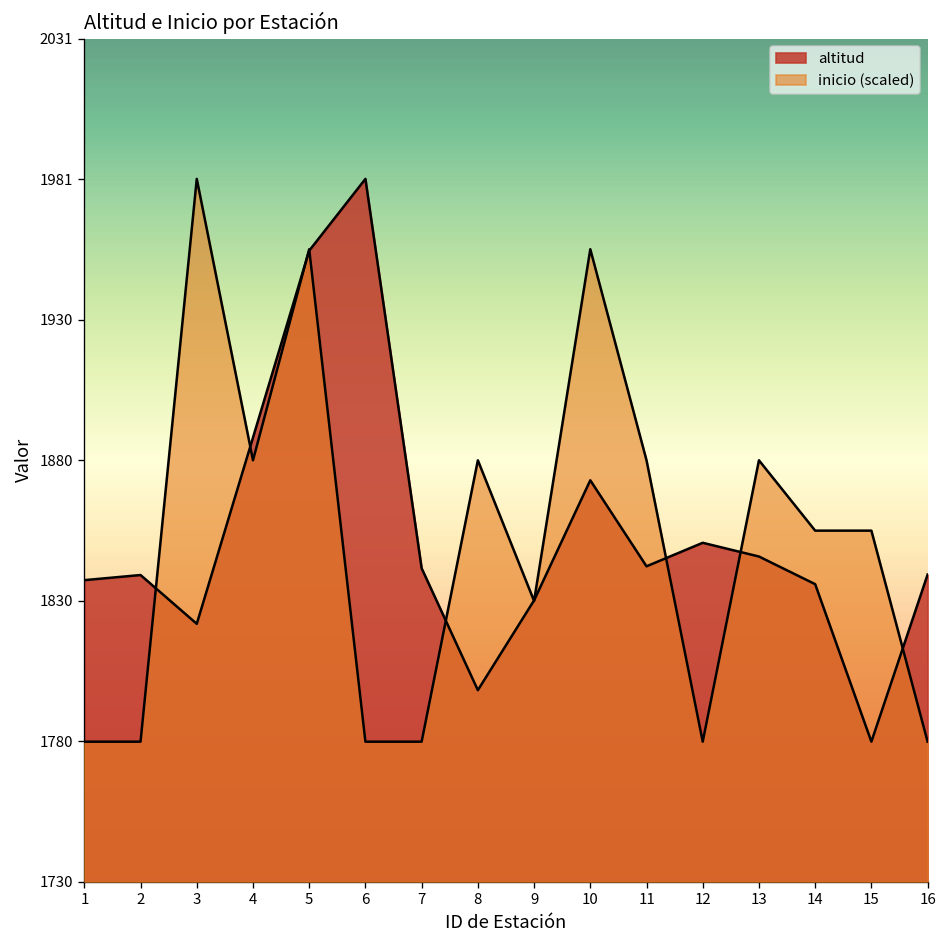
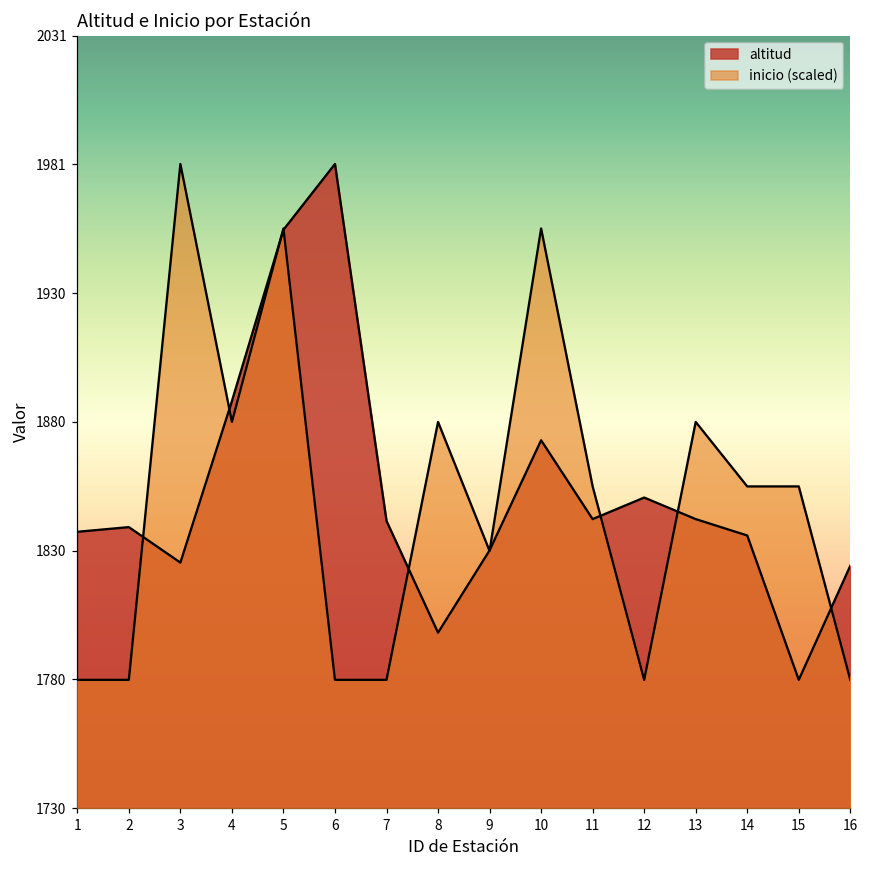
  {
    "altitud": {
      "1": 1838,
      "2": 1840,
-     "3": 1822,
+     "3": 1826,
      "4": 1889,
      "6": 1981,
      "7": 1842,
      "8": 1799,
      "10": 1874,
      "11": 1843,
      "12": 1851,
-     "13": 1846,
+     "13": 1843,
      "14": 1837,
      "15": 1780,
-     "16": 1840
+     "16": 1825
    },
    "inicio (scaled)": {
      "1": 1780,
      "2": 1780,
      "3": 1981,
      "4": 1881,
      "6": 1780,
      "7": 1780,
      "8": 1881,
      "10": 1956,
-     "11": 1881,
+     "11": 1856,
      "12": 1780,
      "13": 1881,
      "14": 1856,
      "15": 1856,
      "16": 1780
    }
  }
